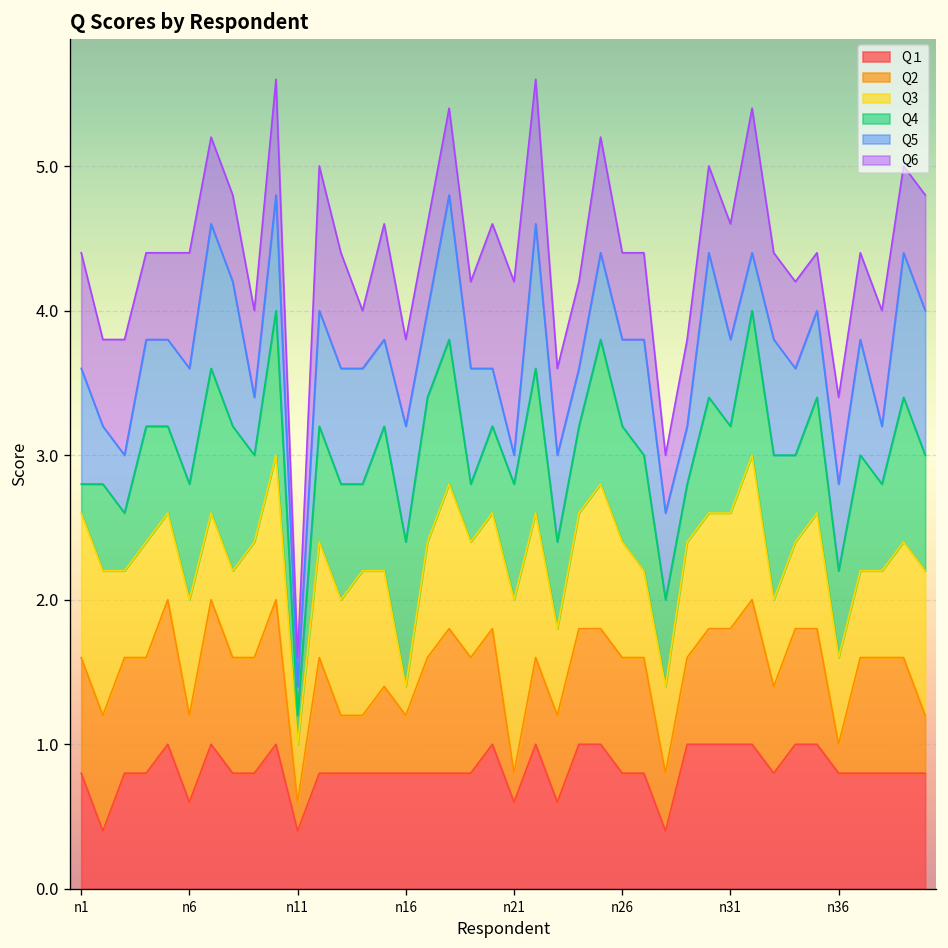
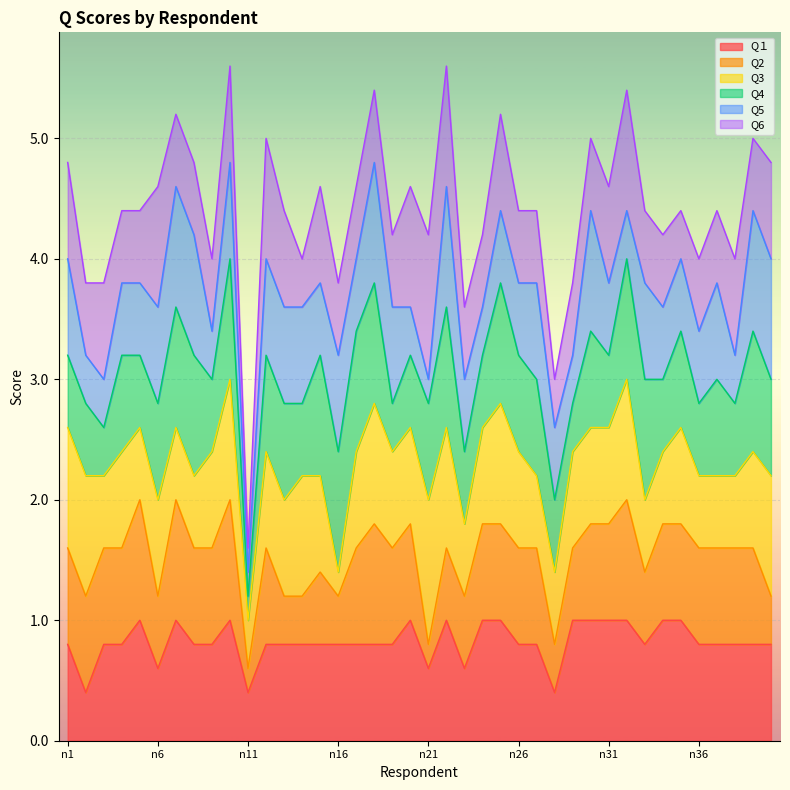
  {
    "Q１": {
      "n1": 0.80,
      "n6": 0.60,
      "n11": 0.40,
      "n16": 0.80,
      "n21": 0.60,
      "n26": 0.80,
      "n31": 1.00,
      "n36": 0.80
    },
    "Q2": {
      "n1": 0.80,
      "n6": 0.60,
      "n11": 0.20,
      "n16": 0.40,
      "n21": 0.20,
      "n26": 0.80,
      "n31": 0.80,
-     "n36": 0.20
+     "n36": 0.80
    },
    "Q3": {
      "n1": 1.00,
      "n6": 0.80,
      "n11": 0.40,
      "n16": 0.20,
      "n21": 1.20,
      "n26": 0.80,
      "n31": 0.80,
      "n36": 0.60
    },
    "Q4": {
-     "n1": 0.20,
+     "n1": 0.60,
      "n6": 0.80,
      "n11": 0.20,
      "n16": 1.00,
      "n21": 0.80,
      "n26": 0.80,
      "n31": 0.60,
      "n36": 0.60
    },
    "Q5": {
      "n1": 0.80,
      "n6": 0.80,
      "n11": 0.20,
      "n16": 0.80,
      "n21": 0.20,
      "n26": 0.60,
      "n31": 0.60,
      "n36": 0.60
    },
    "Q6": {
      "n1": 0.80,
-     "n6": 0.80,
+     "n6": 1.00,
      "n11": 0.20,
      "n16": 0.60,
      "n21": 1.20,
      "n26": 0.60,
      "n31": 0.80,
      "n36": 0.60
    }
  }
